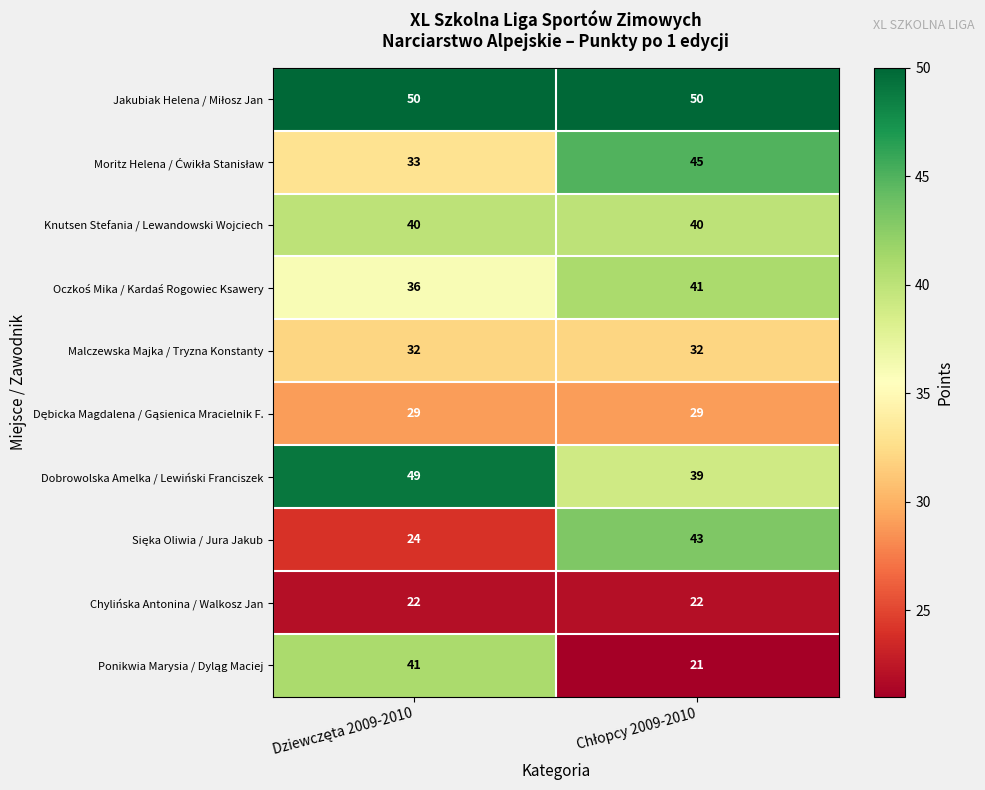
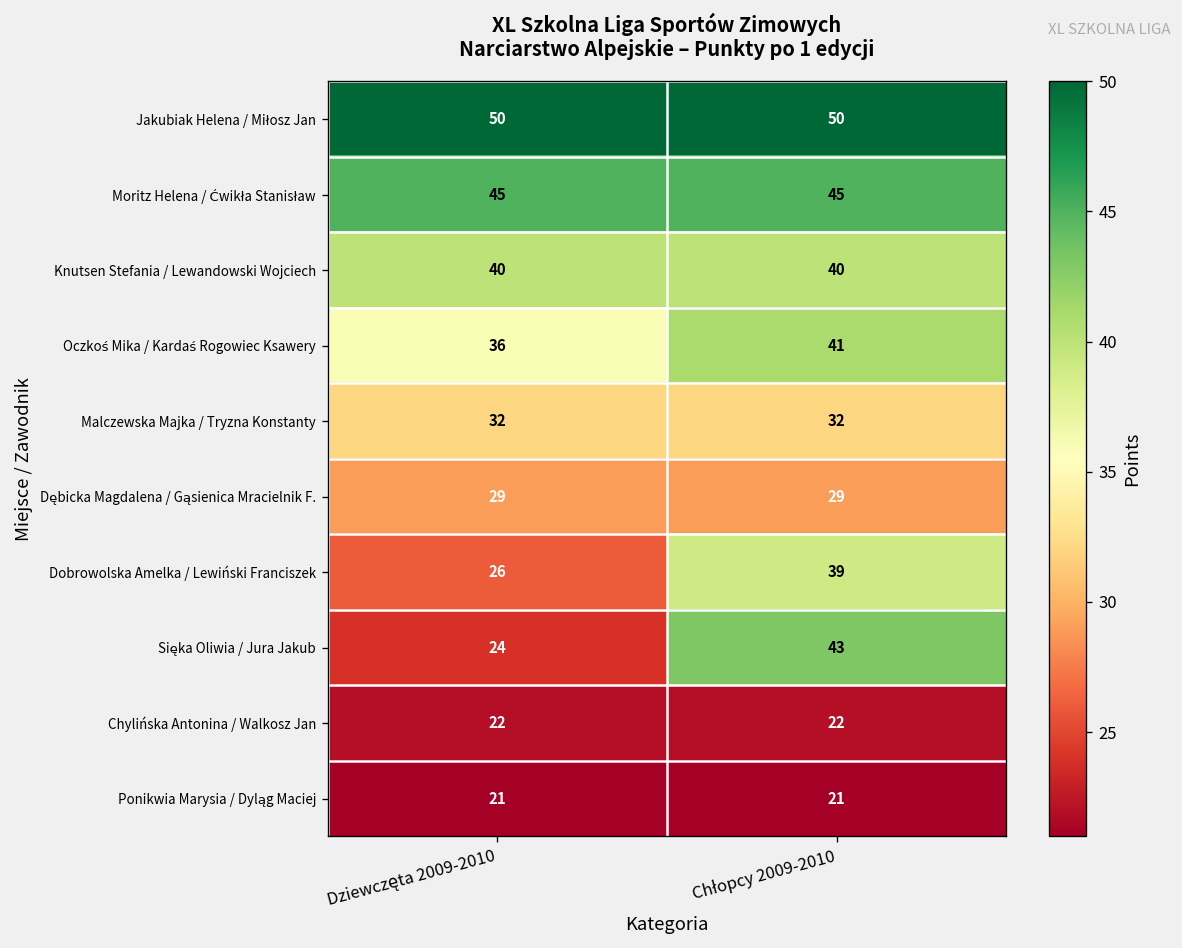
  {
    "Jakubiak Helena / Miłosz Jan": {
      "Dziewczęta 2009-2010": 50,
      "Chłopcy 2009-2010": 50
    },
    "Moritz Helena / Ćwikła Stanisław": {
-     "Dziewczęta 2009-2010": 33,
+     "Dziewczęta 2009-2010": 45,
      "Chłopcy 2009-2010": 45
    },
    "Knutsen Stefania / Lewandowski Wojciech": {
      "Dziewczęta 2009-2010": 40,
      "Chłopcy 2009-2010": 40
    },
    "Oczkoś Mika / Kardaś Rogowiec Ksawery": {
      "Dziewczęta 2009-2010": 36,
      "Chłopcy 2009-2010": 41
    },
    "Malczewska Majka / Tryzna Konstanty": {
      "Dziewczęta 2009-2010": 32,
      "Chłopcy 2009-2010": 32
    },
    "Dębicka Magdalena / Gąsienica Mracielnik F.": {
      "Dziewczęta 2009-2010": 29,
      "Chłopcy 2009-2010": 29
    },
    "Dobrowolska Amelka / Lewiński Franciszek": {
-     "Dziewczęta 2009-2010": 49,
+     "Dziewczęta 2009-2010": 26,
      "Chłopcy 2009-2010": 39
    },
    "Sięka Oliwia / Jura Jakub": {
      "Dziewczęta 2009-2010": 24,
      "Chłopcy 2009-2010": 43
    },
    "Chylińska Antonina / Walkosz Jan": {
      "Dziewczęta 2009-2010": 22,
      "Chłopcy 2009-2010": 22
    },
    "Ponikwia Marysia / Dyląg Maciej": {
-     "Dziewczęta 2009-2010": 41,
+     "Dziewczęta 2009-2010": 21,
      "Chłopcy 2009-2010": 21
    }
  }
